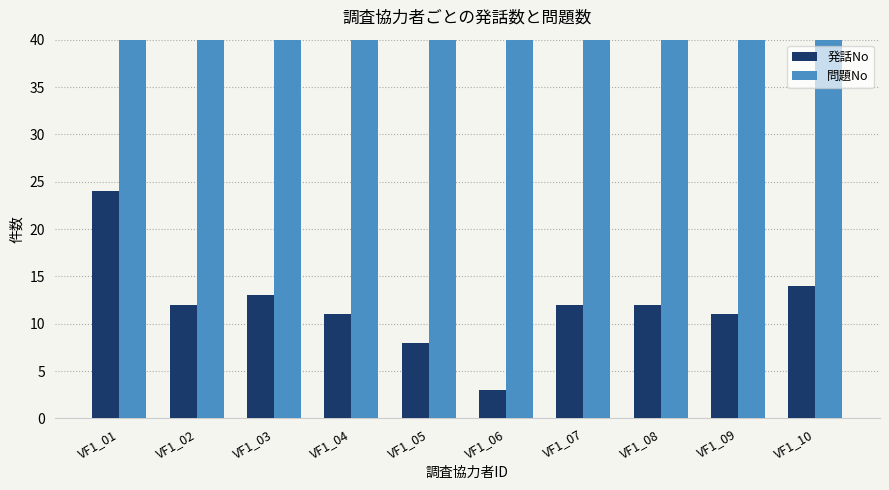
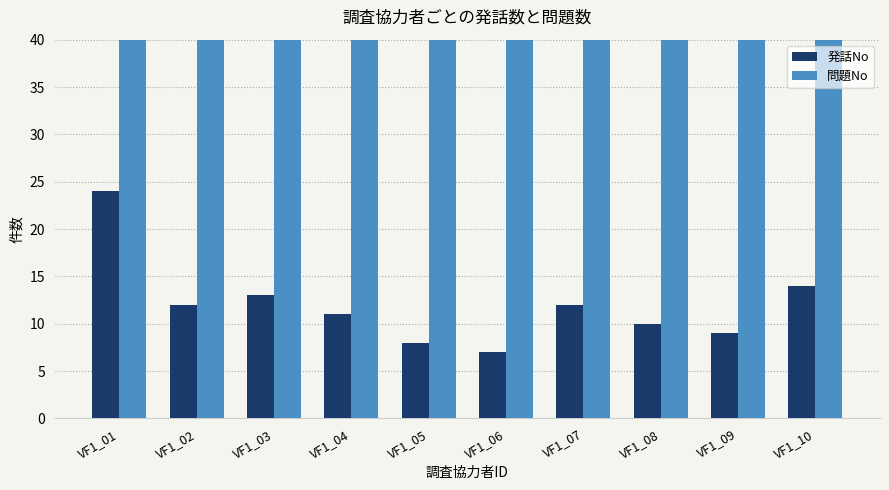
  {
    "発話No": {
      "VF1_01": 24,
      "VF1_02": 12,
      "VF1_03": 13,
      "VF1_04": 11,
      "VF1_05": 8,
-     "VF1_06": 3,
+     "VF1_06": 7,
      "VF1_07": 12,
-     "VF1_08": 12,
-     "VF1_09": 11,
+     "VF1_08": 10,
+     "VF1_09": 9,
      "VF1_10": 14
    }
  }
